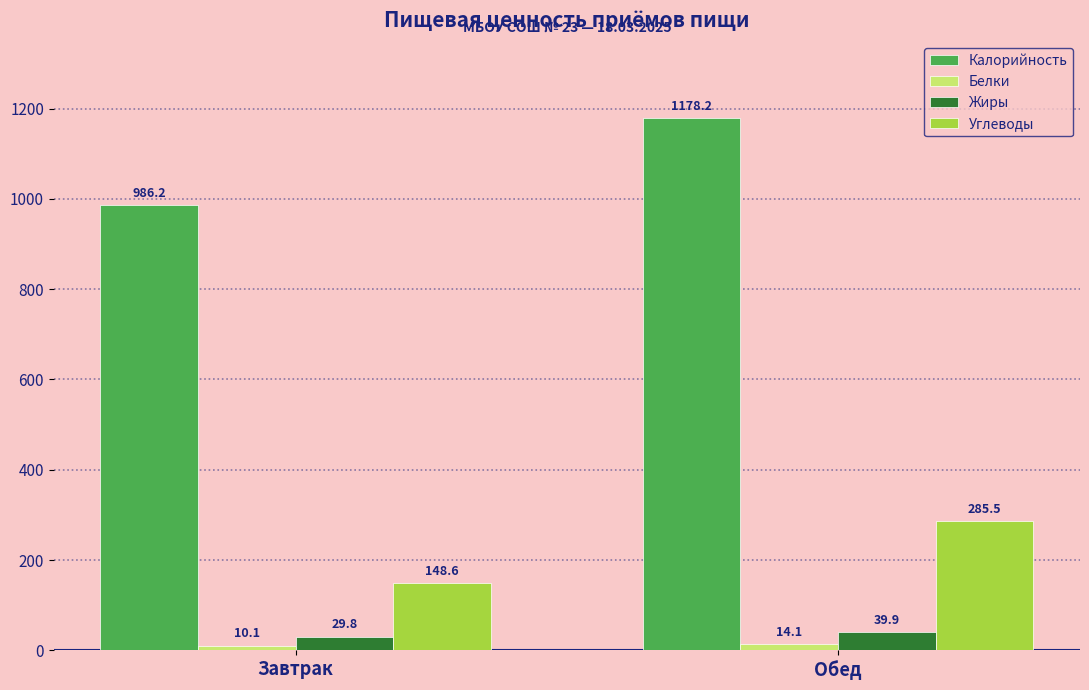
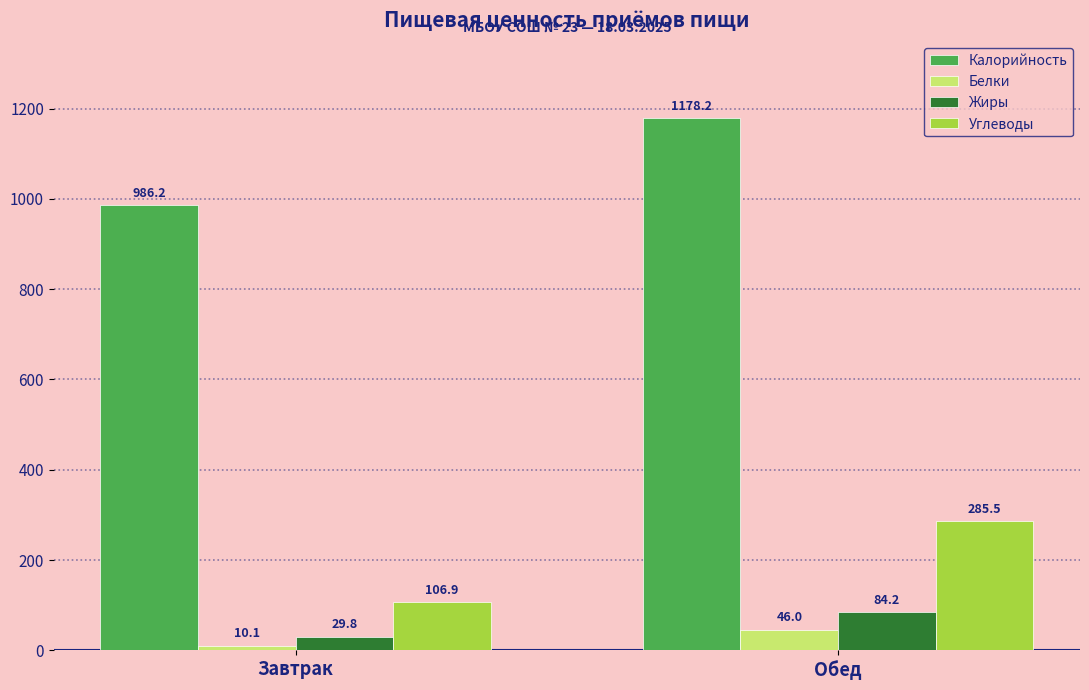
  {
    "Калорийность": {
      "Завтрак": 986.2,
      "Обед": 1178.2
    },
    "Белки": {
      "Завтрак": 10.1,
-     "Обед": 14.1
+     "Обед": 46.0
    },
    "Жиры": {
      "Завтрак": 29.8,
-     "Обед": 39.9
+     "Обед": 84.2
    },
    "Углеводы": {
-     "Завтрак": 148.6,
+     "Завтрак": 106.9,
      "Обед": 285.5
    }
  }
